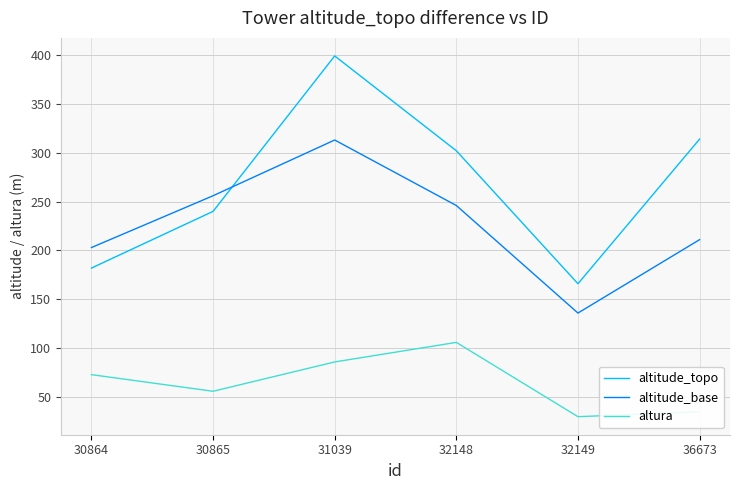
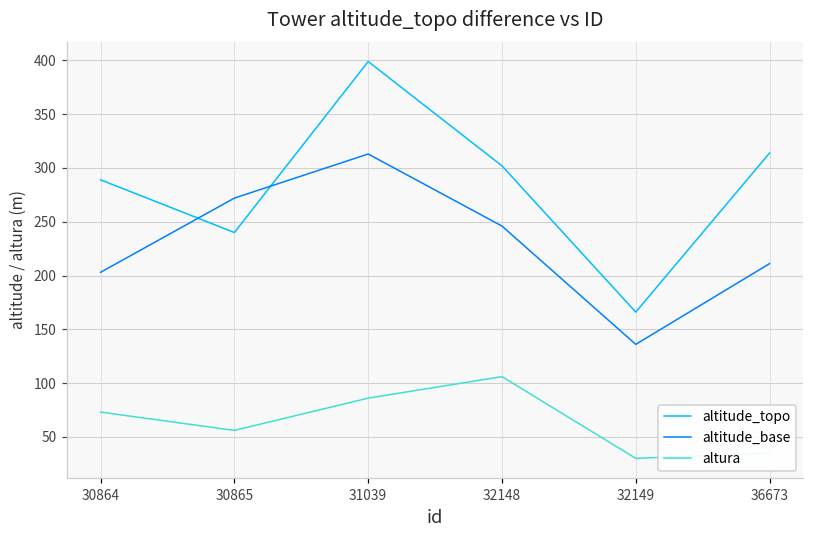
  {
    "altitude_topo": {
-     "30864": 180,
+     "30864": 290,
      "30865": 240,
      "31039": 400,
      "32148": 300,
      "32149": 170,
      "36673": 310
    },
    "altitude_base": {
      "30864": 200,
-     "30865": 260,
+     "30865": 270,
      "31039": 310,
      "32148": 250,
      "32149": 140,
      "36673": 210
    },
    "altura": {
      "30864": 70,
      "30865": 60,
      "31039": 90,
      "32148": 110,
      "32149": 30
    }
  }
